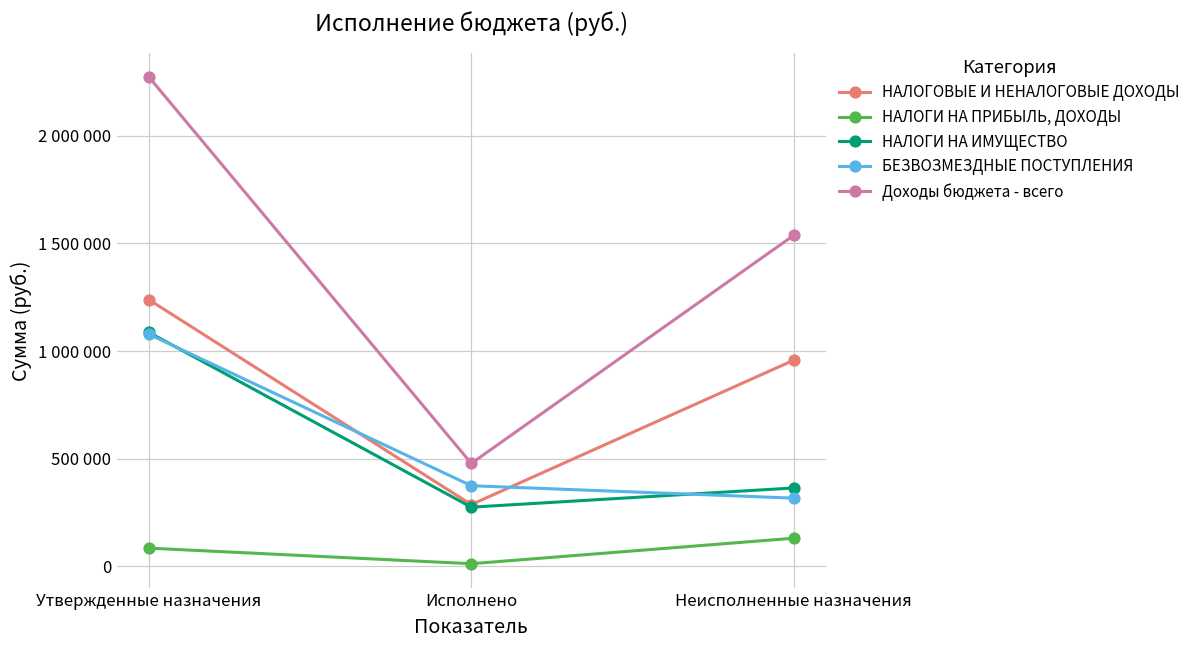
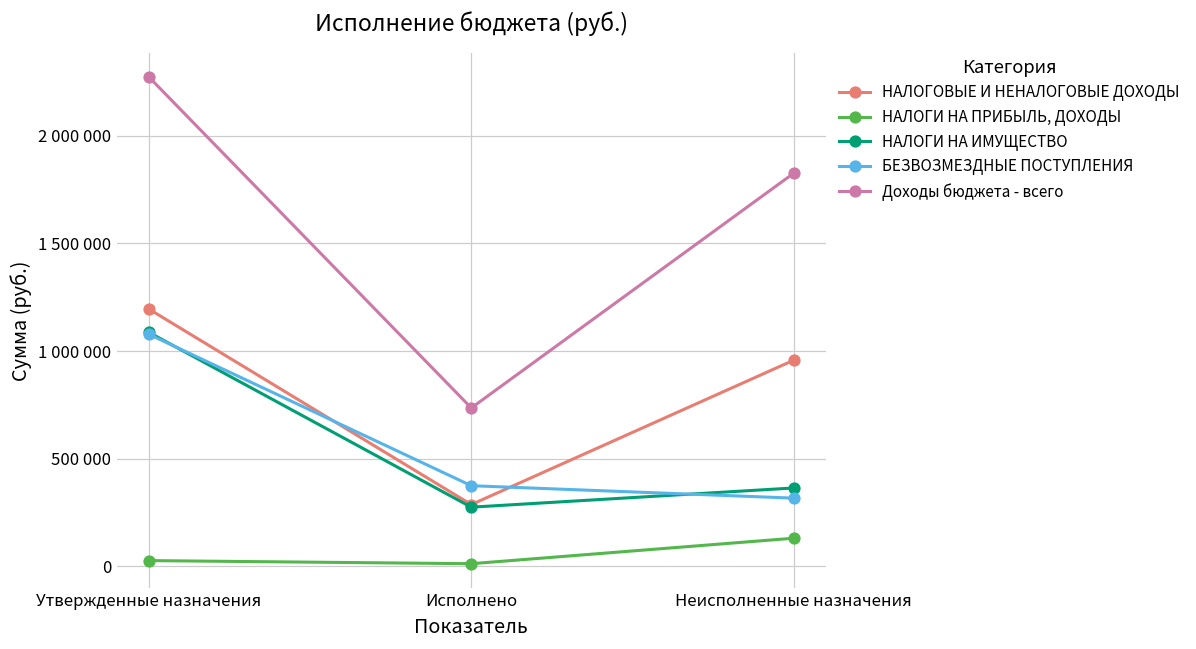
  {
    "НАЛОГОВЫЕ И НЕНАЛОГОВЫЕ ДОХОДЫ": {
-     "Утвержденные назначения": 1240000,
+     "Утвержденные назначения": 1200000,
      "Неисполненные назначения": 960000
    },
    "НАЛОГИ НА ПРИБЫЛЬ, ДОХОДЫ": {
-     "Утвержденные назначения": 80000,
+     "Утвержденные назначения": 30000,
      "Исполнено": 10000,
      "Неисполненные назначения": 130000
    },
    "НАЛОГИ НА ИМУЩЕСТВО": {
      "Неисполненные назначения": 360000
    },
    "БЕЗВОЗМЕЗДНЫЕ ПОСТУПЛЕНИЯ": {
      "Исполнено": 370000,
      "Неисполненные назначения": 320000
    },
    "Доходы бюджета - всего": {
      "Утвержденные назначения": 2270000,
-     "Исполнено": 480000,
-     "Неисполненные назначения": 1540000
+     "Исполнено": 740000,
+     "Неисполненные назначения": 1830000
    }
  }
